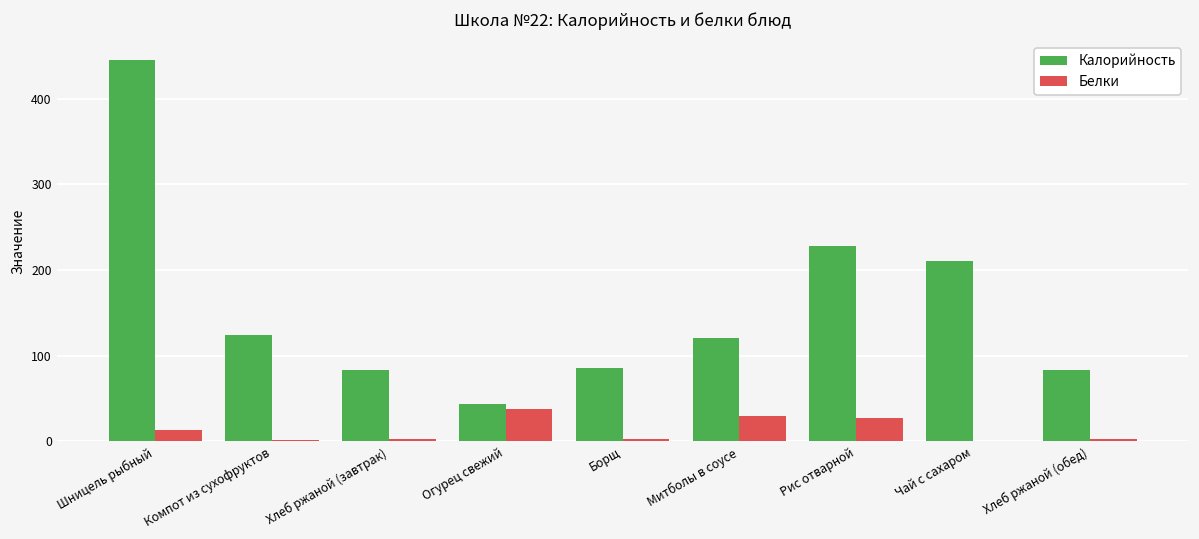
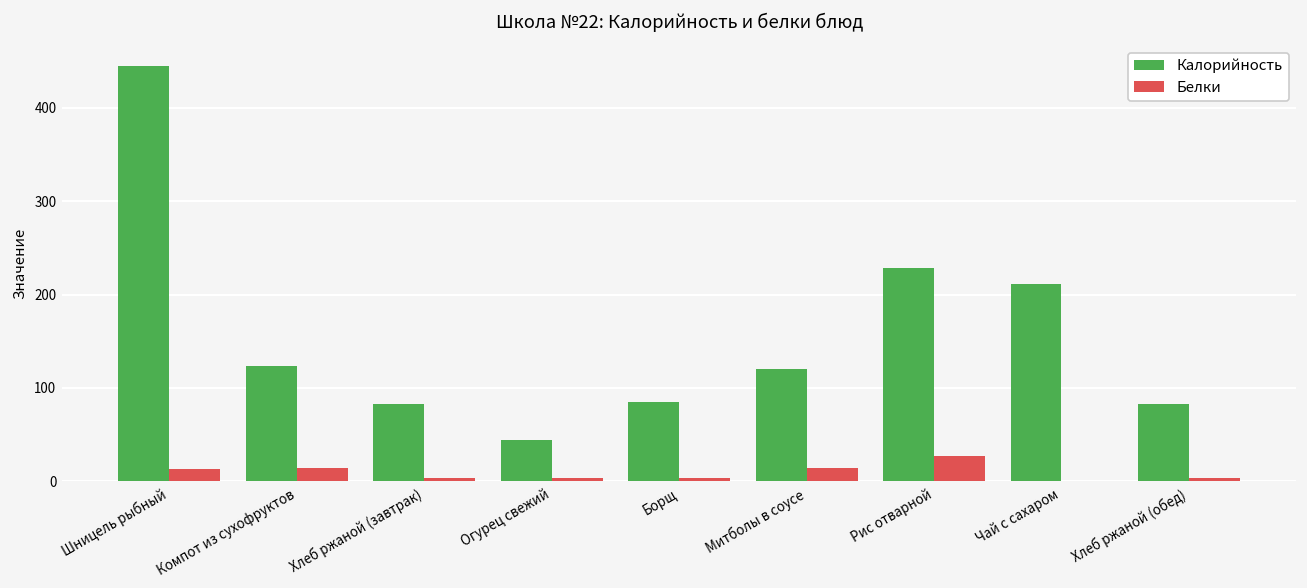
  {
    "Калорийность": {
      "Шницель рыбный": 450,
      "Компот из сухофруктов": 120,
      "Хлеб ржаной (завтрак)": 80,
      "Огурец свежий": 40,
      "Борщ": 90,
      "Митболы в соусе": 120,
      "Рис отварной": 230,
      "Чай с сахаром": 210,
      "Хлеб ржаной (обед)": 80
    },
    "Белки": {
      "Шницель рыбный": 10,
-     "Компот из сухофруктов": 0,
-     "Огурец свежий": 40,
-     "Митболы в соусе": 30,
+     "Компот из сухофруктов": 10,
+     "Огурец свежий": 0,
+     "Митболы в соусе": 10,
      "Рис отварной": 30,
      "Чай с сахаром": 0
    }
  }
